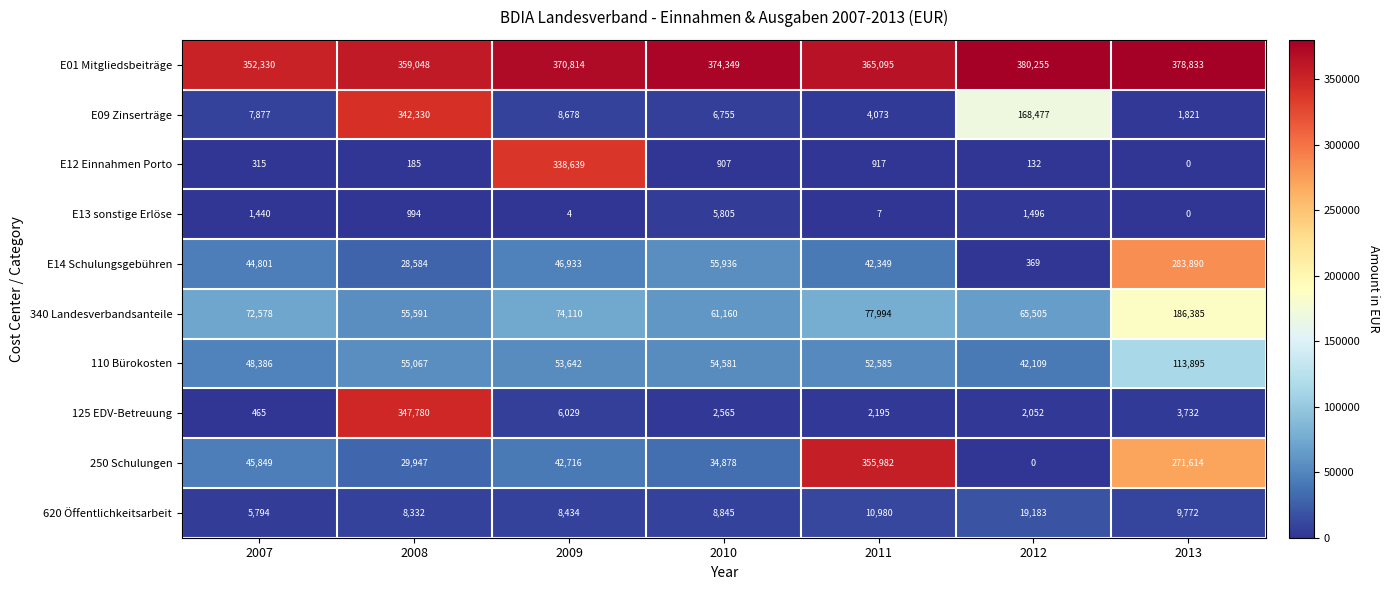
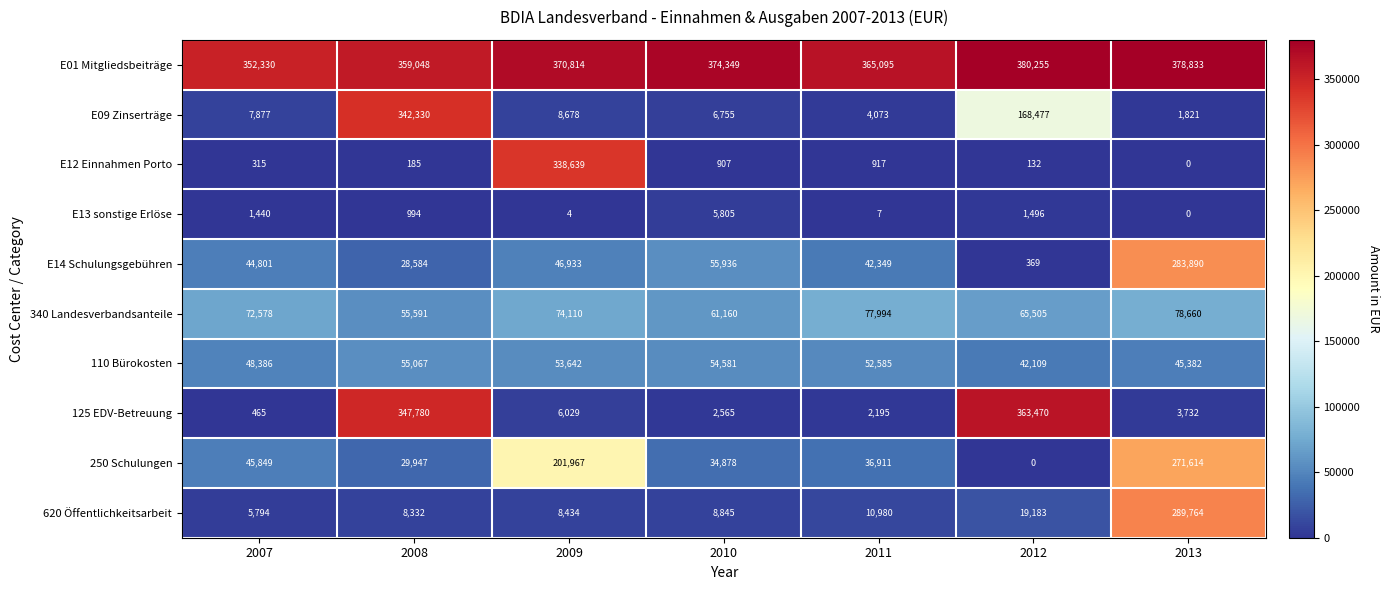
  {
    "E01 Mitgliedsbeiträge": {
      "2007": "352,330",
      "2008": "359,048",
      "2009": "370,814",
      "2010": "374,349",
      "2011": "365,095",
      "2012": "380,255",
      "2013": "378,833"
    },
    "E09 Zinserträge": {
      "2007": "7,877",
      "2008": "342,330",
      "2009": "8,678",
      "2010": "6,755",
      "2011": "4,073",
      "2012": "168,477",
      "2013": "1,821"
    },
    "E12 Einnahmen Porto": {
      "2007": "315",
      "2008": "185",
      "2009": "338,639",
      "2010": "907",
      "2011": "917",
      "2012": "132",
      "2013": "0"
    },
    "E13 sonstige Erlöse": {
      "2007": "1,440",
      "2008": "994",
      "2009": "4",
      "2010": "5,805",
      "2011": "7",
      "2012": "1,496",
      "2013": "0"
    },
    "E14 Schulungsgebühren": {
      "2007": "44,801",
      "2008": "28,584",
      "2009": "46,933",
      "2010": "55,936",
      "2011": "42,349",
      "2012": "369",
      "2013": "283,890"
    },
    "340 Landesverbandsanteile": {
      "2007": "72,578",
      "2008": "55,591",
      "2009": "74,110",
      "2010": "61,160",
      "2011": "77,994",
      "2012": "65,505",
-     "2013": "186,385"
+     "2013": "78,660"
    },
    "110 Bürokosten": {
      "2007": "48,386",
      "2008": "55,067",
      "2009": "53,642",
      "2010": "54,581",
      "2011": "52,585",
      "2012": "42,109",
-     "2013": "113,895"
+     "2013": "45,382"
    },
    "125 EDV-Betreuung": {
      "2007": "465",
      "2008": "347,780",
      "2009": "6,029",
      "2010": "2,565",
      "2011": "2,195",
-     "2012": "2,052",
+     "2012": "363,470",
      "2013": "3,732"
    },
    "250 Schulungen": {
      "2007": "45,849",
      "2008": "29,947",
-     "2009": "42,716",
+     "2009": "201,967",
      "2010": "34,878",
-     "2011": "355,982",
+     "2011": "36,911",
      "2012": "0",
      "2013": "271,614"
    },
    "620 Öffentlichkeitsarbeit": {
      "2007": "5,794",
      "2008": "8,332",
      "2009": "8,434",
      "2010": "8,845",
      "2011": "10,980",
      "2012": "19,183",
-     "2013": "9,772"
+     "2013": "289,764"
    }
  }
